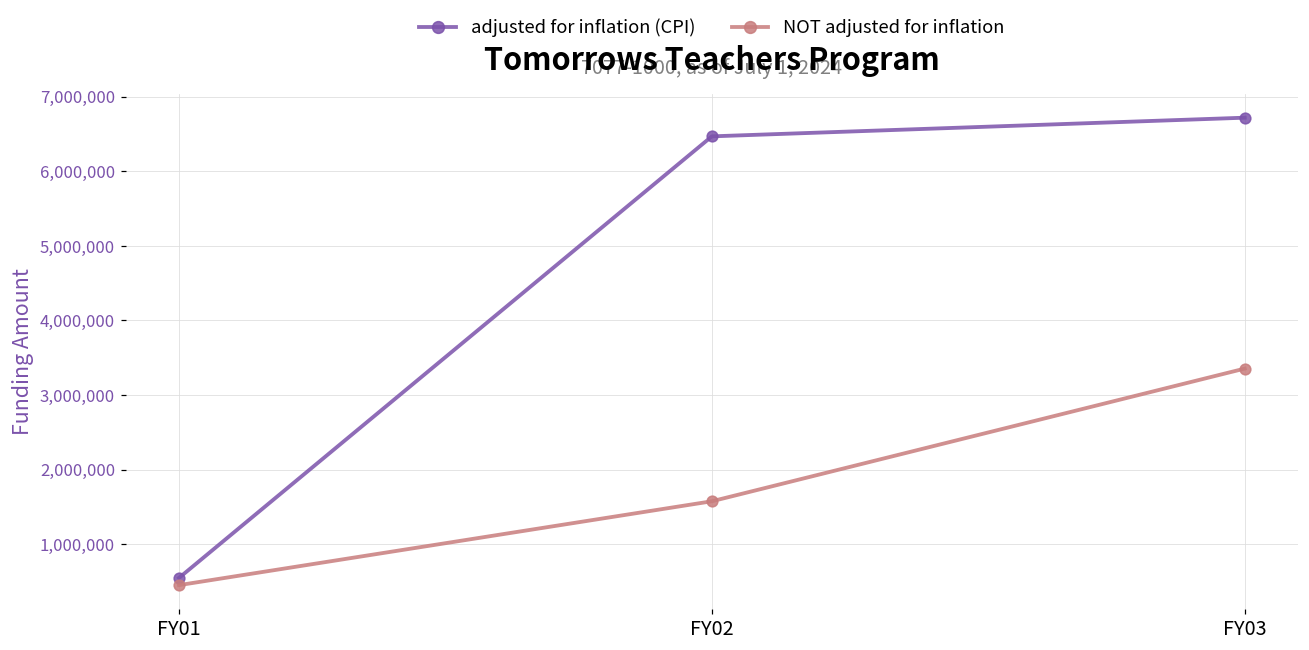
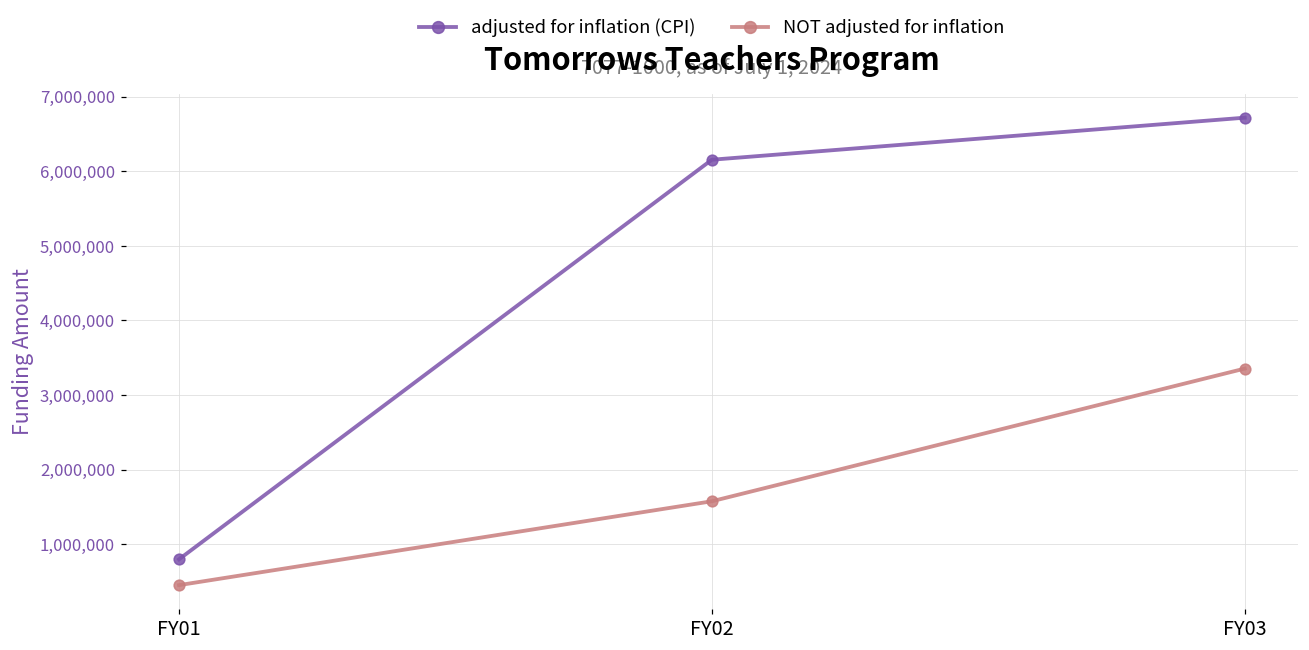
  {
    "adjusted for inflation (CPI)": {
-     "FY01": "500,000",
-     "FY02": "6,500,000",
+     "FY01": "800,000",
+     "FY02": "6,200,000",
      "FY03": "6,700,000"
    },
    "NOT adjusted for inflation": {
      "FY01": "500,000",
      "FY02": "1,600,000",
      "FY03": "3,400,000"
    }
  }
